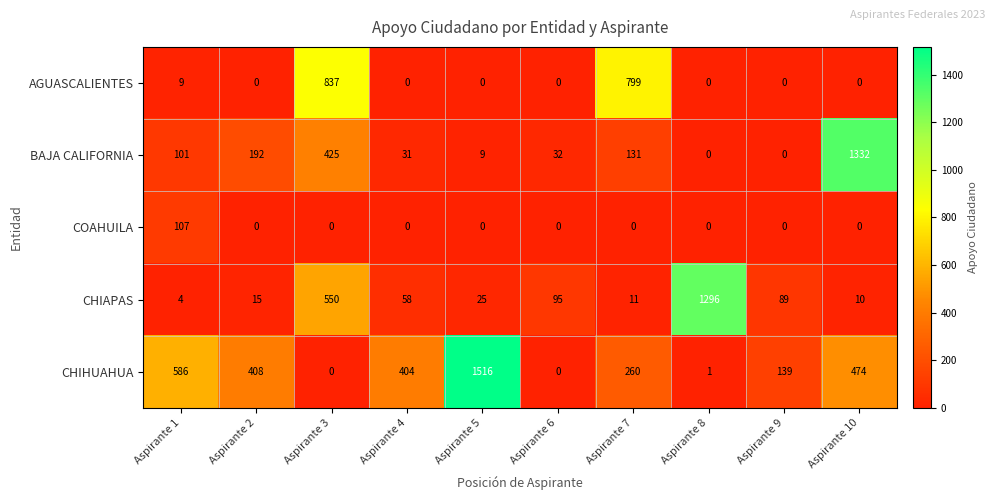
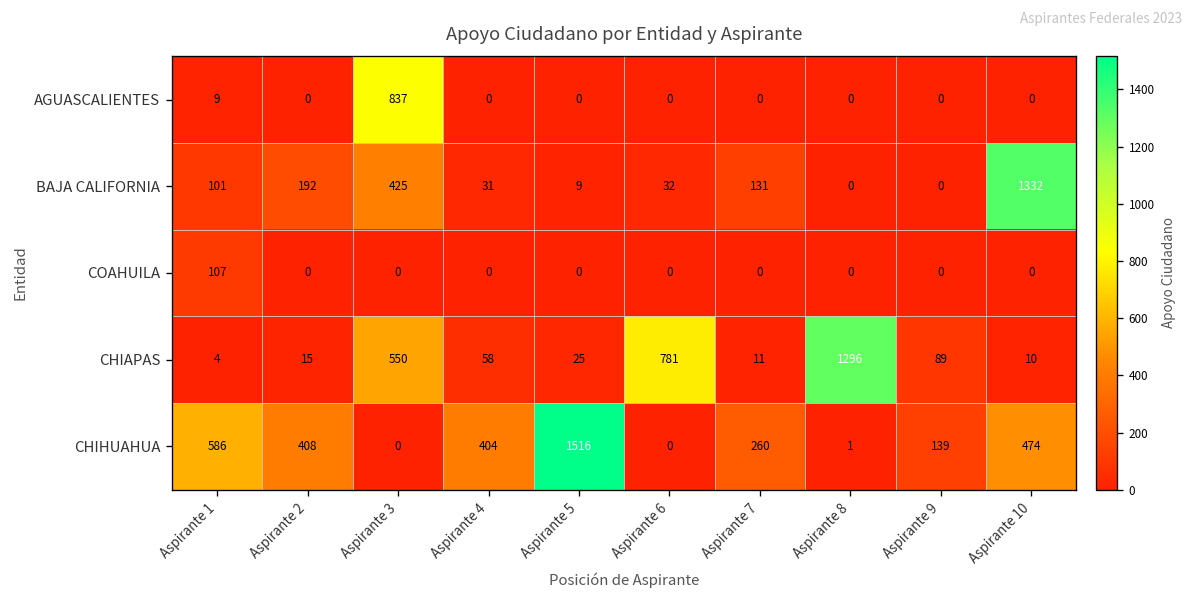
  {
    "AGUASCALIENTES": {
      "Aspirante 1": 9,
      "Aspirante 2": 0,
      "Aspirante 3": 837,
      "Aspirante 4": 0,
      "Aspirante 5": 0,
      "Aspirante 6": 0,
-     "Aspirante 7": 799,
+     "Aspirante 7": 0,
      "Aspirante 8": 0,
      "Aspirante 9": 0,
      "Aspirante 10": 0
    },
    "BAJA CALIFORNIA": {
      "Aspirante 1": 101,
      "Aspirante 2": 192,
      "Aspirante 3": 425,
      "Aspirante 4": 31,
      "Aspirante 5": 9,
      "Aspirante 6": 32,
      "Aspirante 7": 131,
      "Aspirante 8": 0,
      "Aspirante 9": 0,
      "Aspirante 10": 1332
    },
    "COAHUILA": {
      "Aspirante 1": 107,
      "Aspirante 2": 0,
      "Aspirante 3": 0,
      "Aspirante 4": 0,
      "Aspirante 5": 0,
      "Aspirante 6": 0,
      "Aspirante 7": 0,
      "Aspirante 8": 0,
      "Aspirante 9": 0,
      "Aspirante 10": 0
    },
    "CHIAPAS": {
      "Aspirante 1": 4,
      "Aspirante 2": 15,
      "Aspirante 3": 550,
      "Aspirante 4": 58,
      "Aspirante 5": 25,
-     "Aspirante 6": 95,
+     "Aspirante 6": 781,
      "Aspirante 7": 11,
      "Aspirante 8": 1296,
      "Aspirante 9": 89,
      "Aspirante 10": 10
    },
    "CHIHUAHUA": {
      "Aspirante 1": 586,
      "Aspirante 2": 408,
      "Aspirante 3": 0,
      "Aspirante 4": 404,
      "Aspirante 5": 1516,
      "Aspirante 6": 0,
      "Aspirante 7": 260,
      "Aspirante 8": 1,
      "Aspirante 9": 139,
      "Aspirante 10": 474
    }
  }
